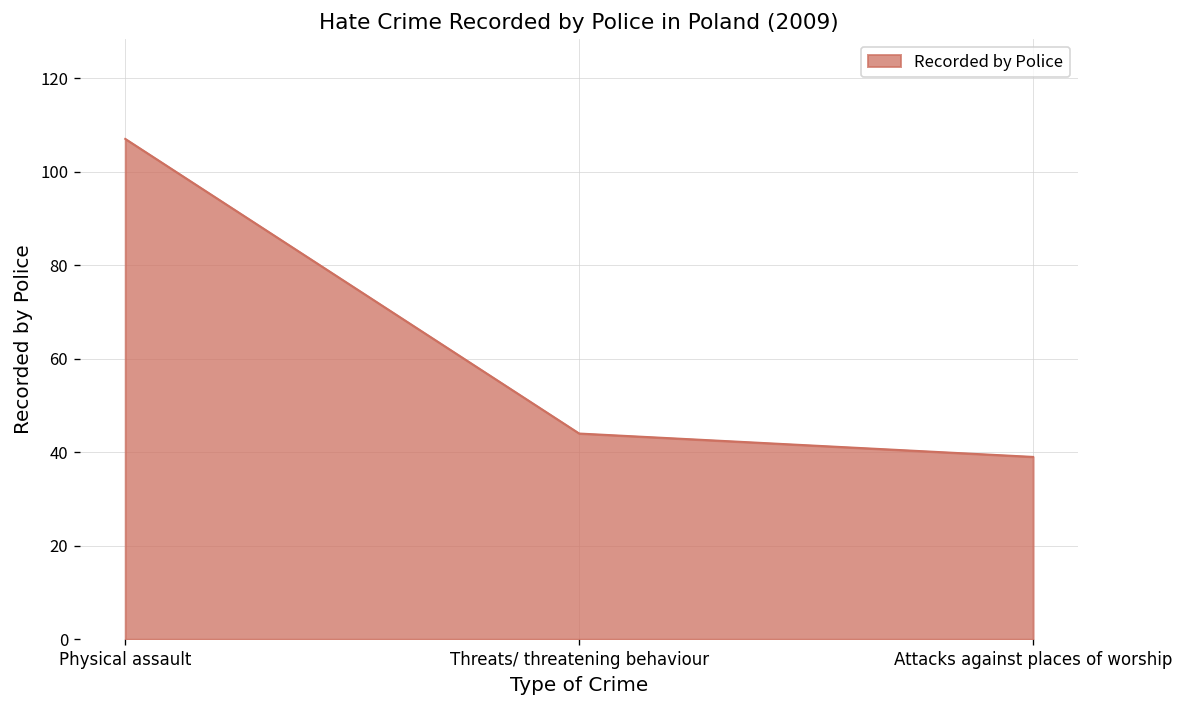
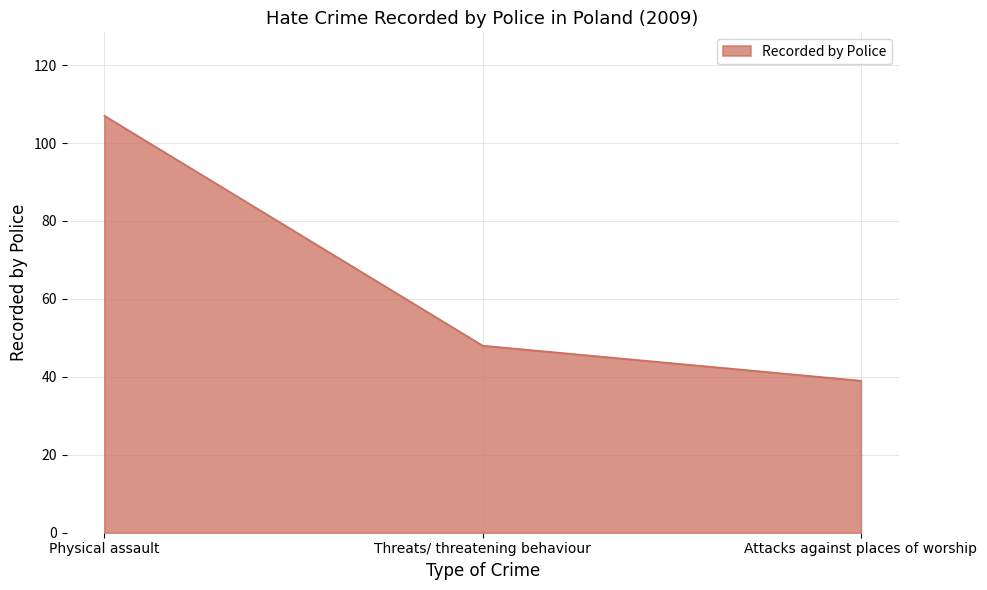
  {
    "Physical assault": 107,
-   "Threats/ threatening behaviour": 44,
+   "Threats/ threatening behaviour": 48,
    "Attacks against places of worship": 39
  }
